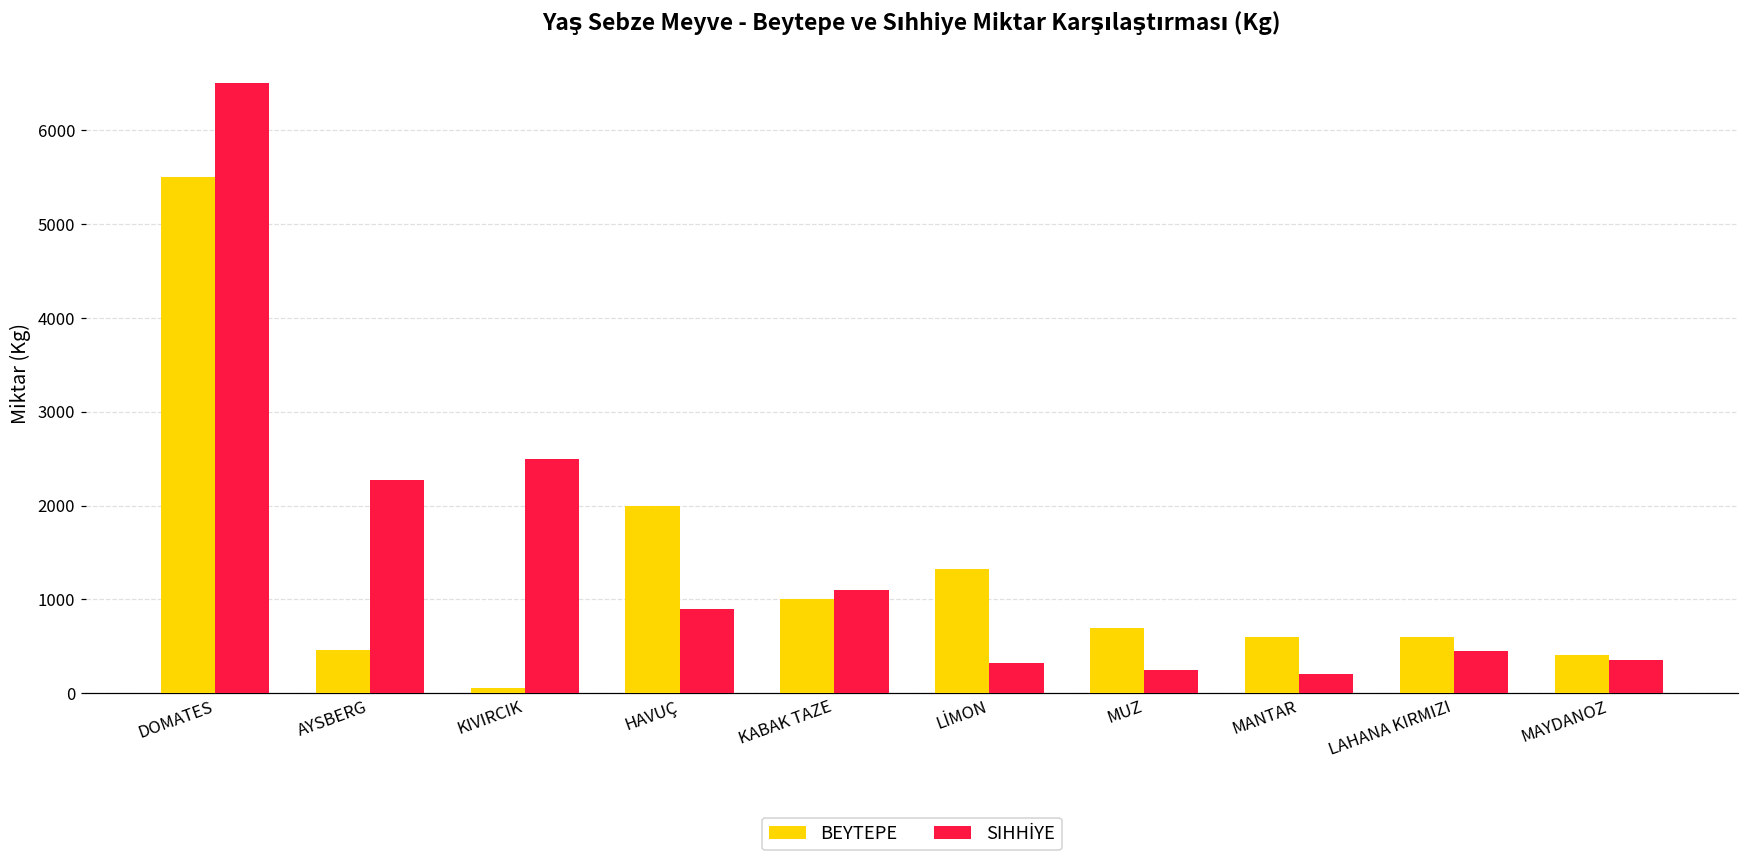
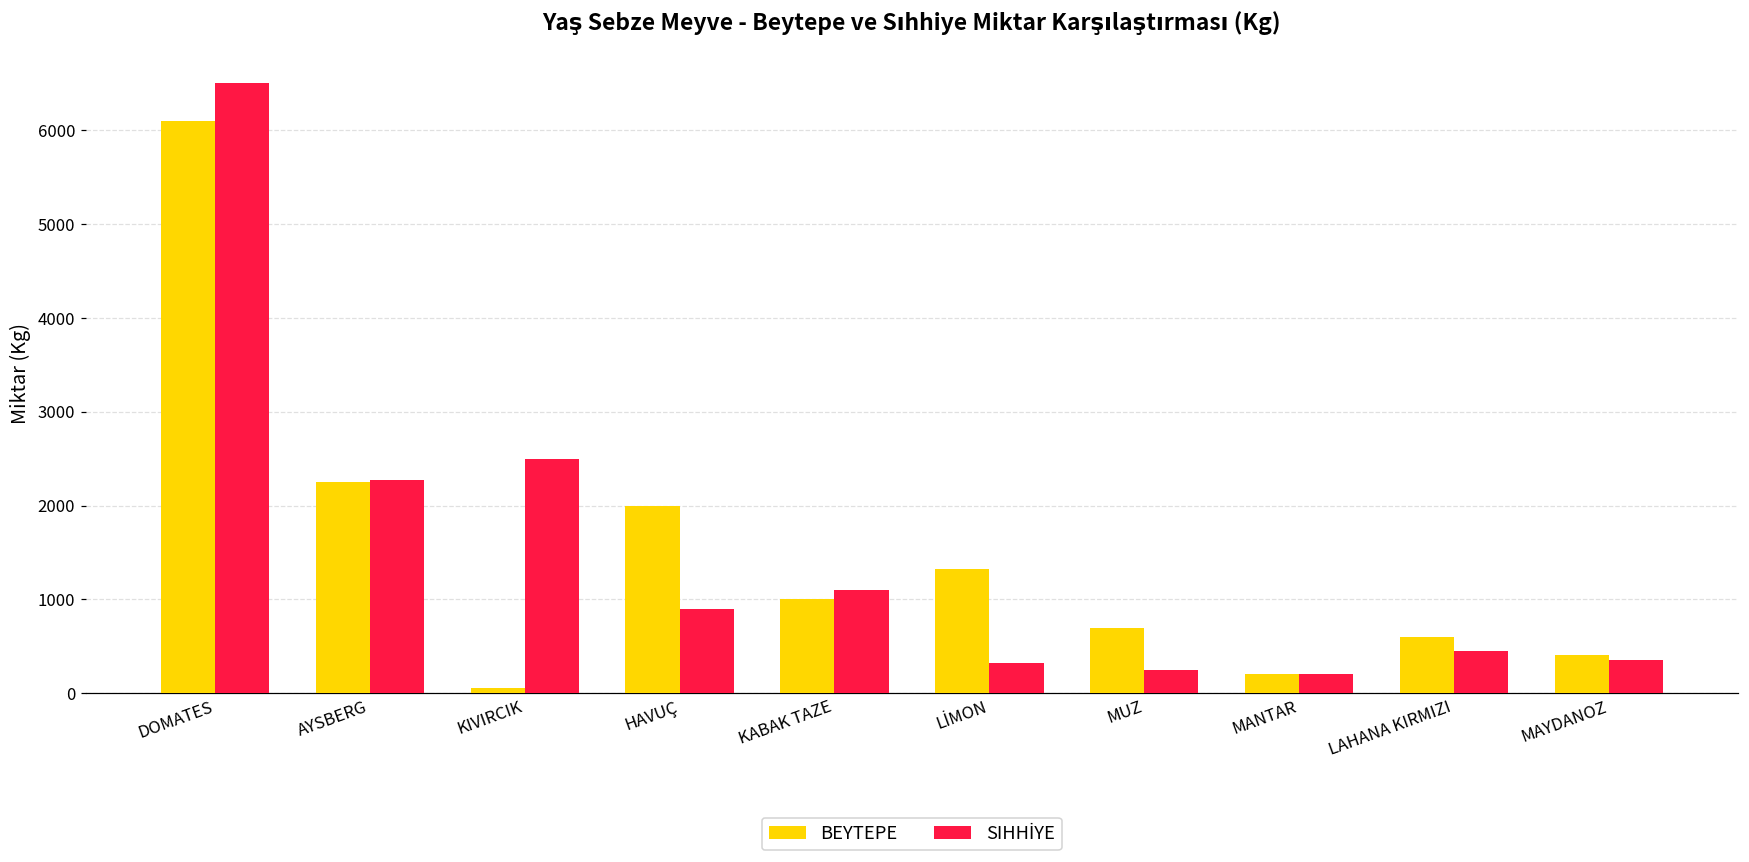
  {
    "BEYTEPE": {
-     "DOMATES": 5500,
-     "AYSBERG": 500,
+     "DOMATES": 6100,
+     "AYSBERG": 2300,
      "KIVIRCIK": 100,
      "HAVUÇ": 2000,
      "KABAK TAZE": 1000,
      "LİMON": 1300,
      "MUZ": 700,
-     "MANTAR": 600,
+     "MANTAR": 200,
      "LAHANA KIRMIZI": 600,
      "MAYDANOZ": 400
    },
    "SIHHİYE": {
      "DOMATES": 6500,
      "AYSBERG": 2300,
      "KIVIRCIK": 2500,
      "HAVUÇ": 900,
      "KABAK TAZE": 1100,
      "LİMON": 300,
      "MUZ": 300,
      "MANTAR": 200,
      "LAHANA KIRMIZI": 500,
      "MAYDANOZ": 400
    }
  }
